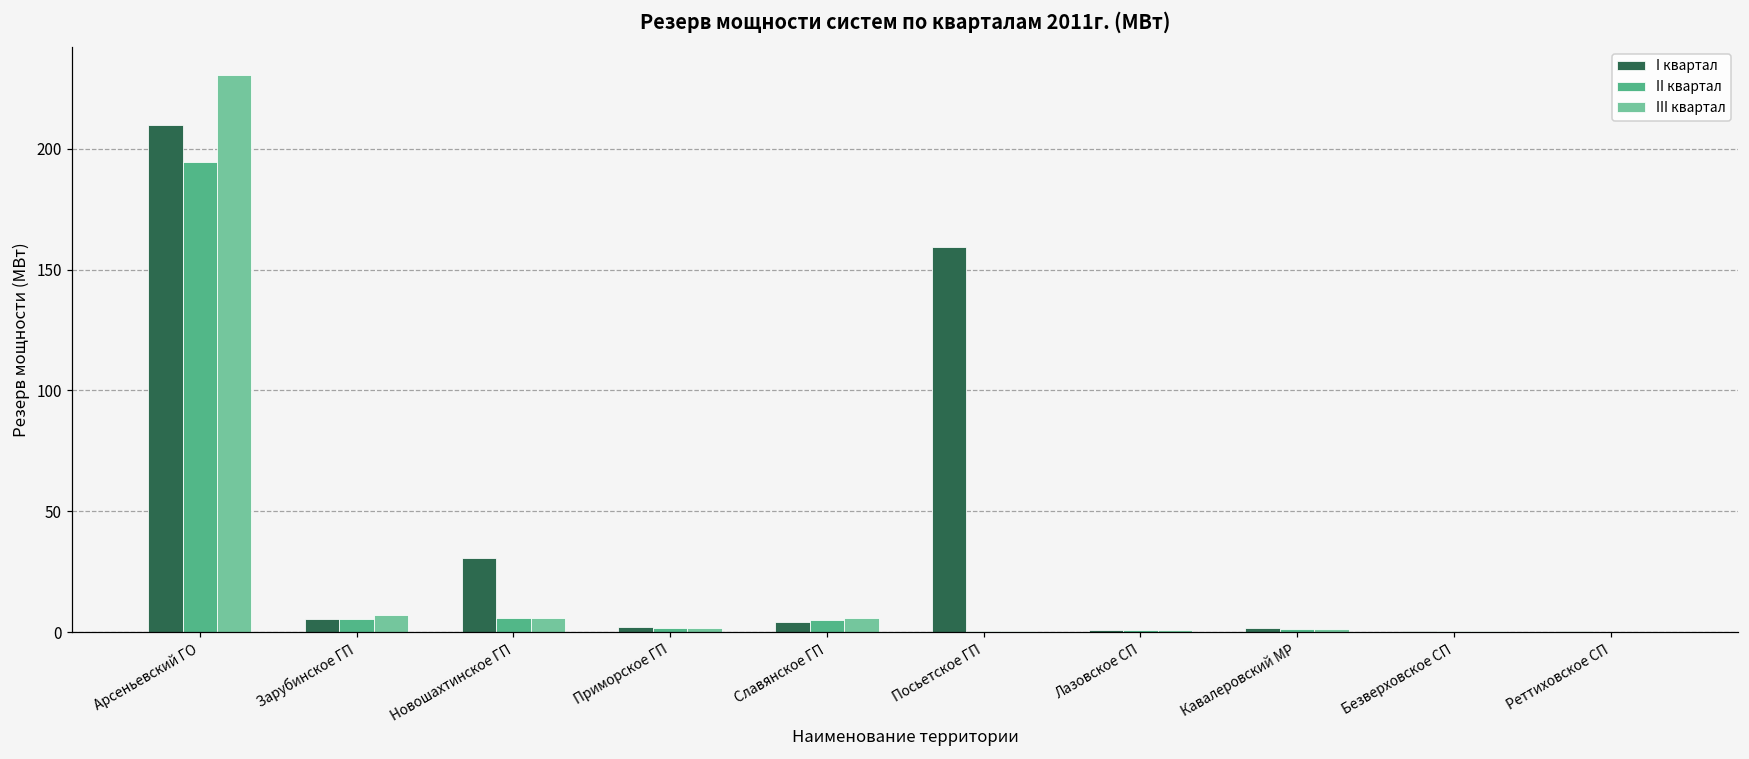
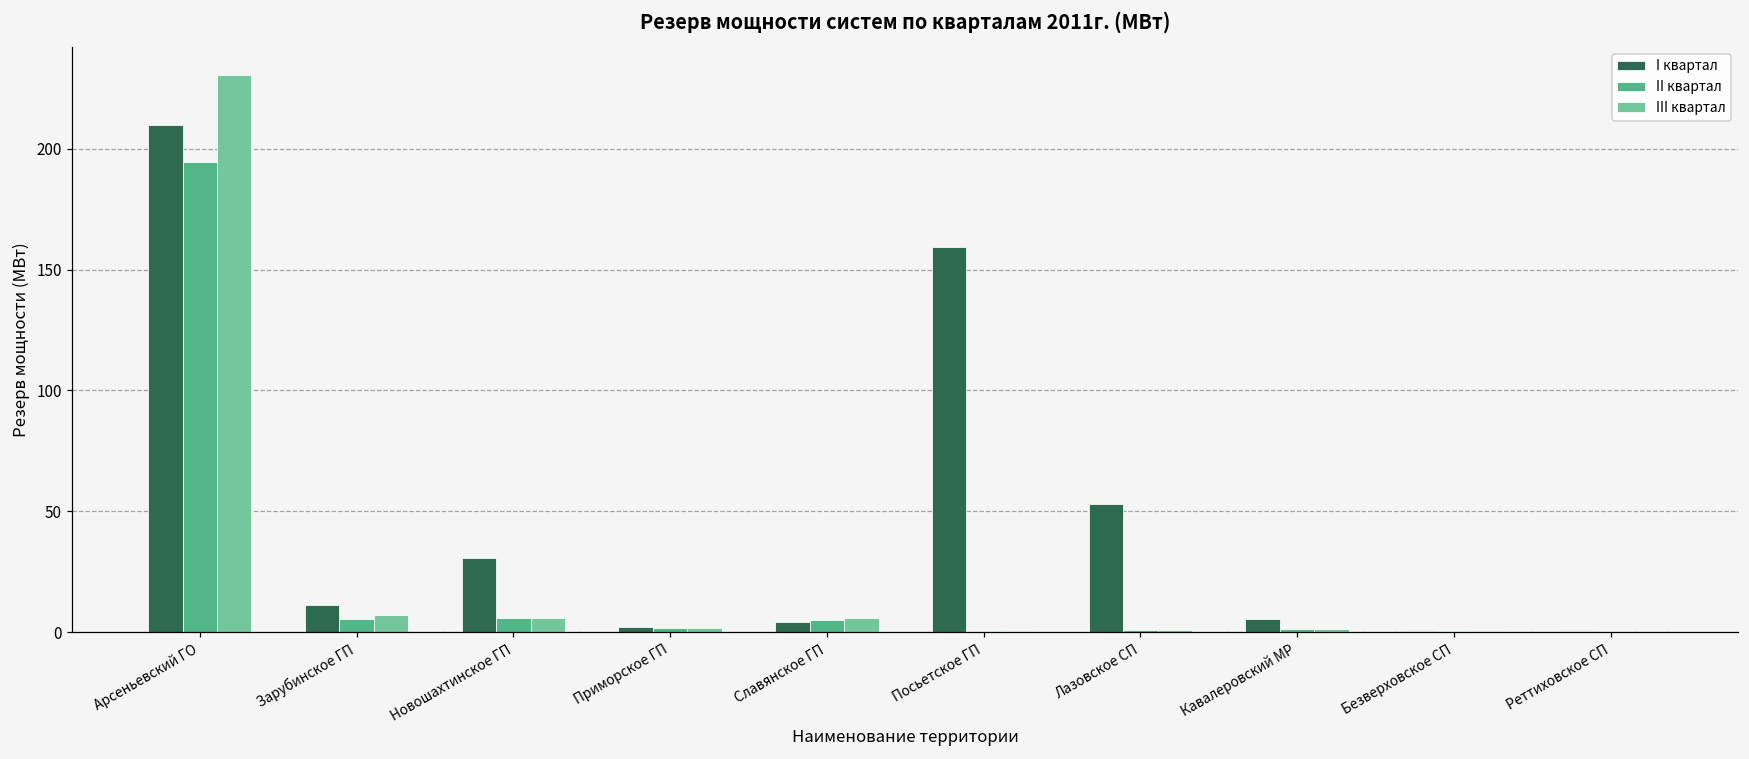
  {
    "I квартал": {
      "Арсеньевский ГО": 210,
-     "Зарубинское ГП": 5,
+     "Зарубинское ГП": 11,
      "Новошахтинское ГП": 31,
      "Приморское ГП": 2,
      "Славянское ГП": 4,
      "Посьетское ГП": 160,
-     "Лазовское СП": 1,
-     "Кавалеровский МР": 2
+     "Лазовское СП": 53,
+     "Кавалеровский МР": 6
    }
  }
